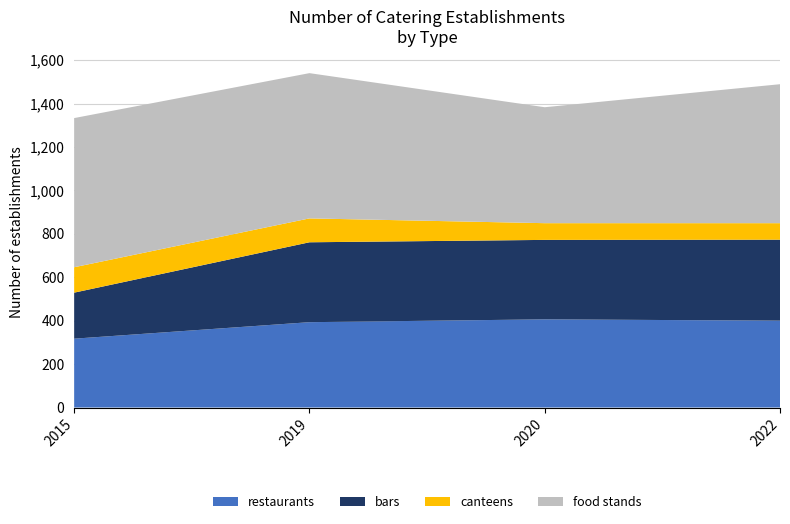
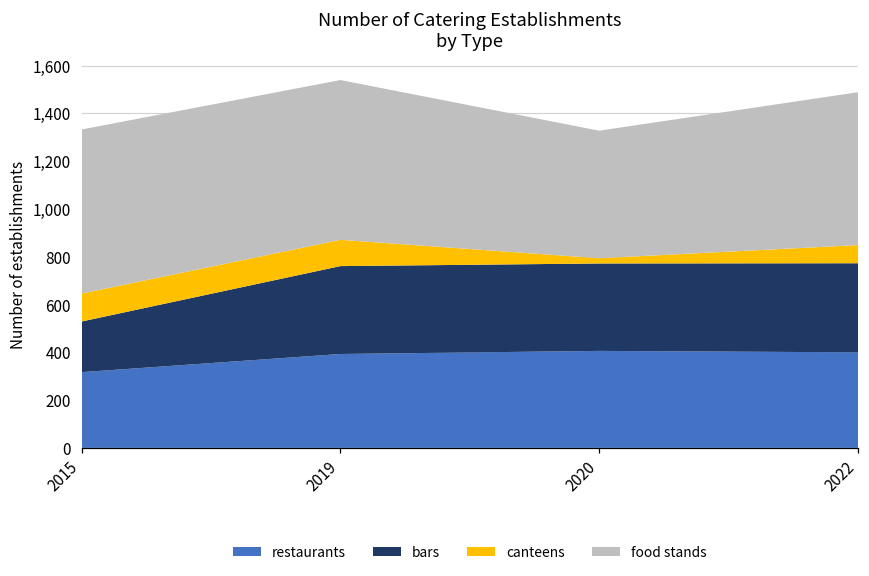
  {
    "canteens": {
-     "2020": 80
+     "2020": 20
    },
    "food stands": {
      "2015": 690,
      "2019": 670,
      "2020": 530,
      "2022": 640
    }
  }
